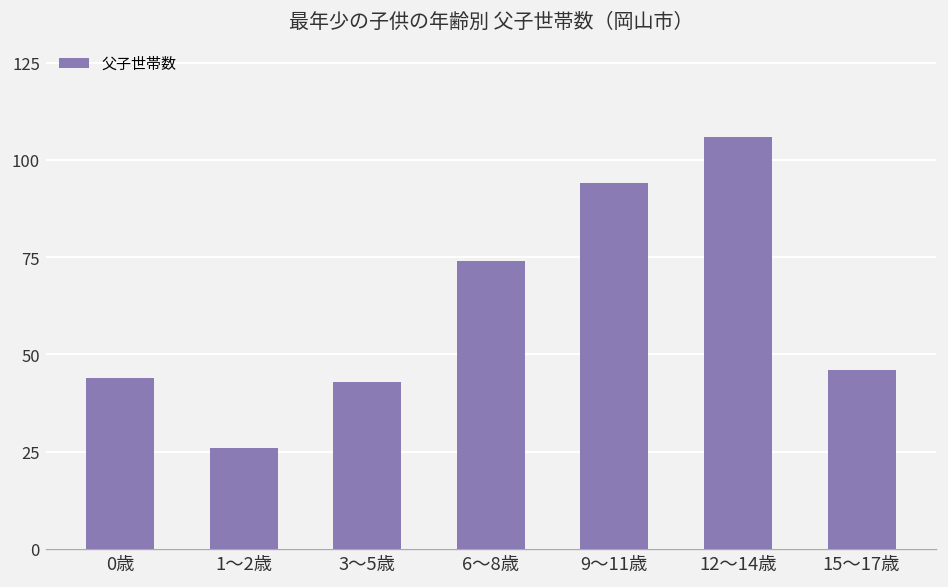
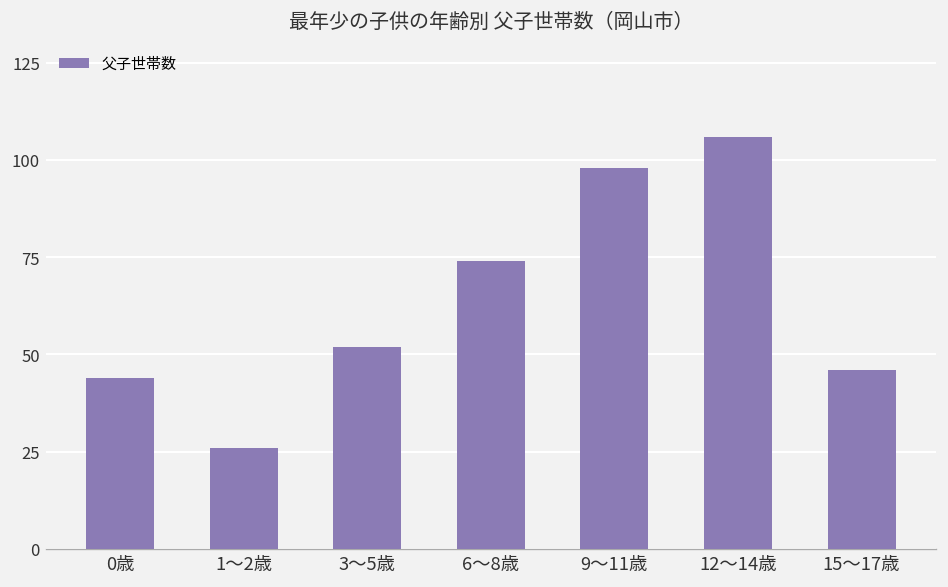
  {
    "0歳": 44,
    "1～2歳": 26,
-   "3～5歳": 43,
+   "3～5歳": 52,
    "6～8歳": 74,
-   "9～11歳": 94,
+   "9～11歳": 98,
    "12～14歳": 106,
    "15～17歳": 46
  }
